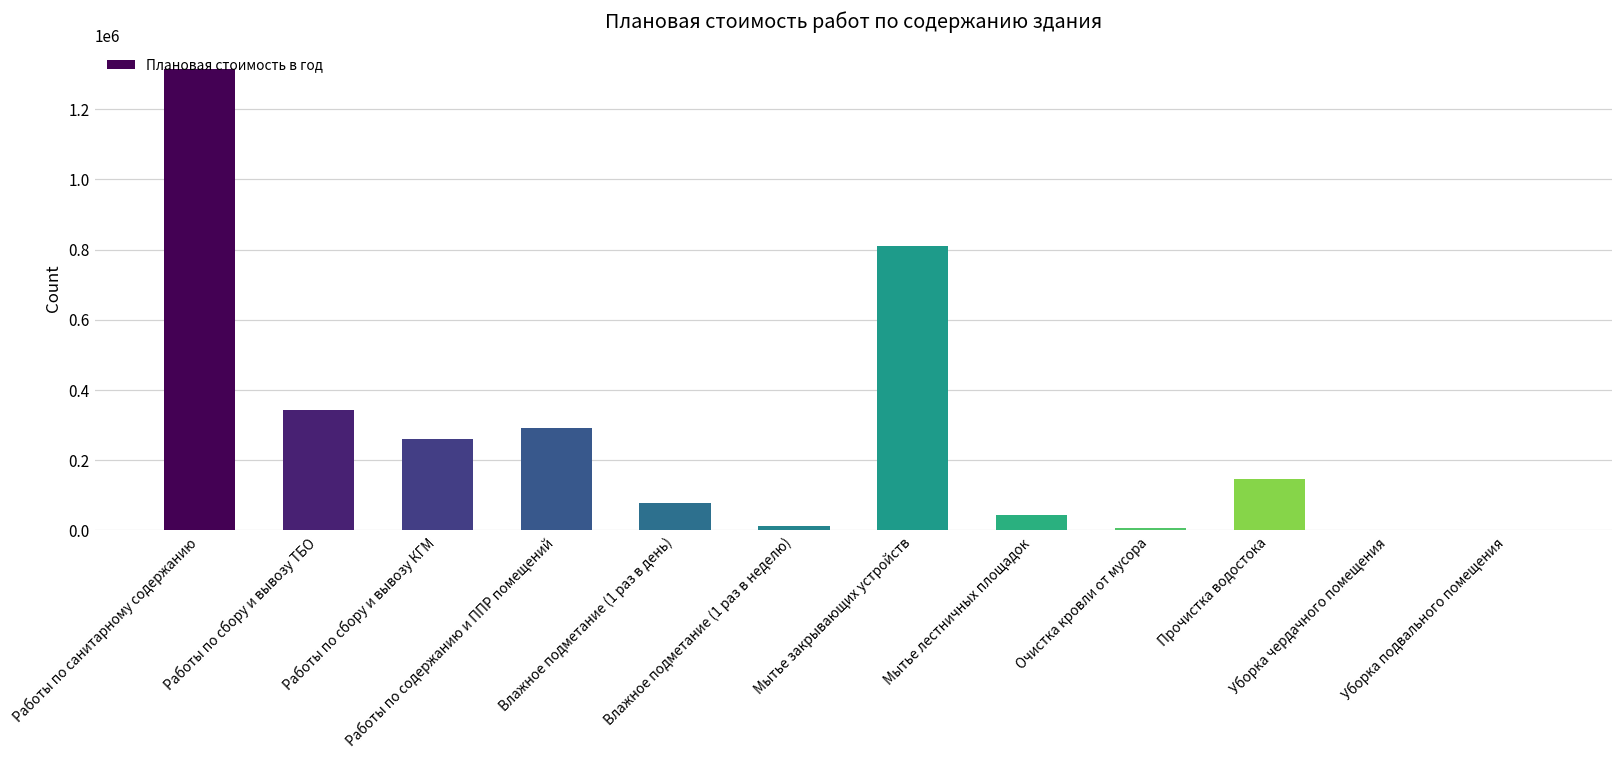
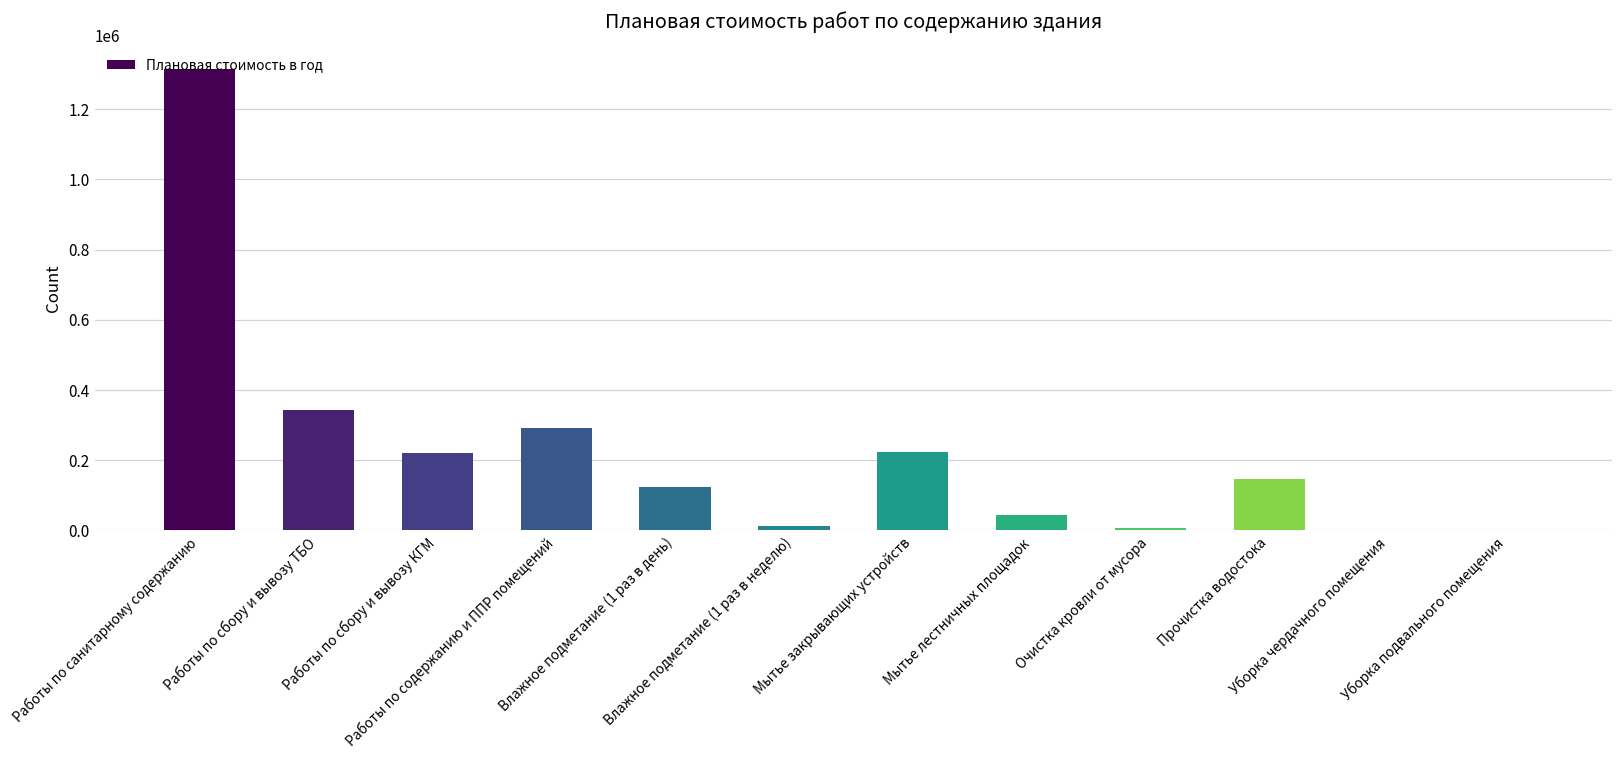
  {
    "Работы по санитарному содержанию": 1310000,
    "Работы по сбору и вывозу ТБО": 340000,
-   "Работы по сбору и вывозу КГМ": 260000,
+   "Работы по сбору и вывозу КГМ": 220000,
    "Работы по содержанию и ППР помещений": 290000,
-   "Влажное подметание (1 раз в день)": 80000,
+   "Влажное подметание (1 раз в день)": 120000,
    "Влажное подметание (1 раз в неделю)": 10000,
-   "Мытье закрывающих устройств": 810000,
+   "Мытье закрывающих устройств": 220000,
    "Мытье лестничных площадок": 40000,
    "Прочистка водостока": 150000
  }
